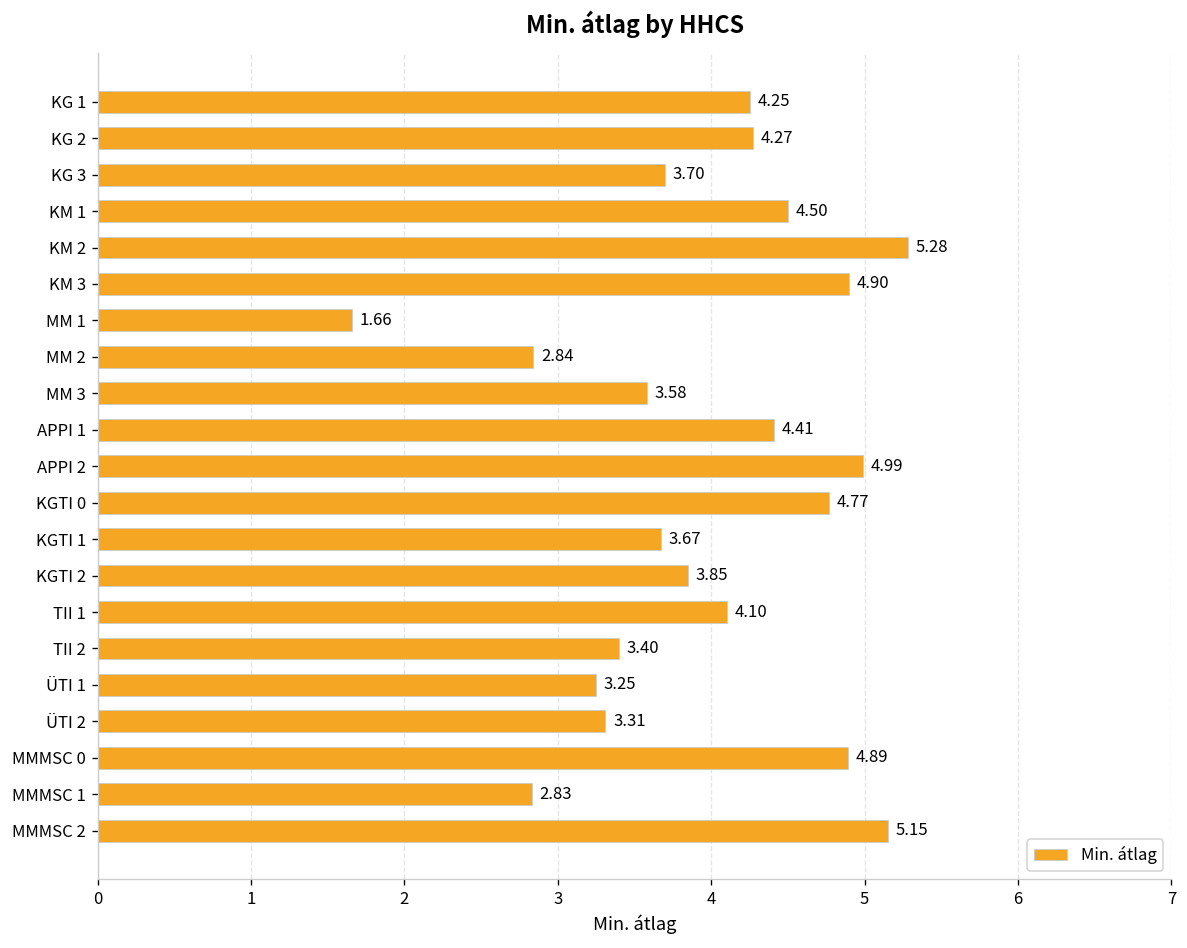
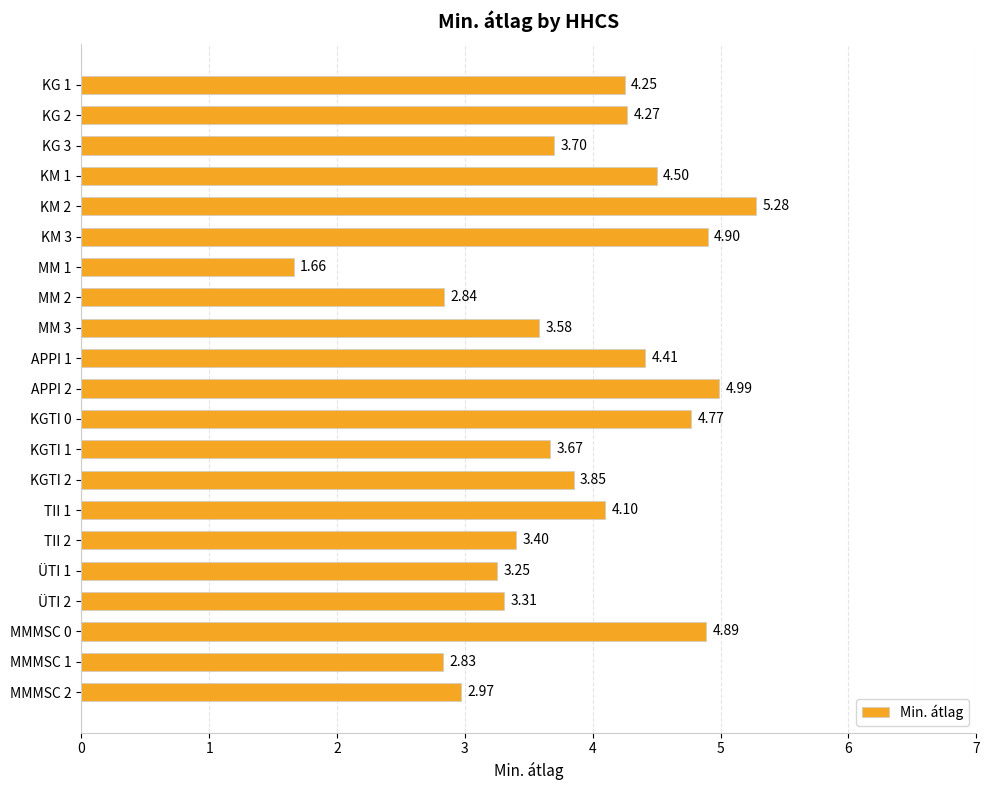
  {
    "KG 1": 4.25,
    "KG 2": 4.27,
    "KG 3": 3.70,
    "KM 1": 4.50,
    "KM 2": 5.28,
    "KM 3": 4.90,
    "MM 1": 1.66,
    "MM 2": 2.84,
    "MM 3": 3.58,
    "APPI 1": 4.41,
    "APPI 2": 4.99,
    "KGTI 0": 4.77,
    "KGTI 1": 3.67,
    "KGTI 2": 3.85,
    "TII 1": 4.10,
    "TII 2": 3.40,
    "ÜTI 1": 3.25,
    "ÜTI 2": 3.31,
    "MMMSC 0": 4.89,
    "MMMSC 1": 2.83,
-   "MMMSC 2": 5.15
+   "MMMSC 2": 2.97
  }
